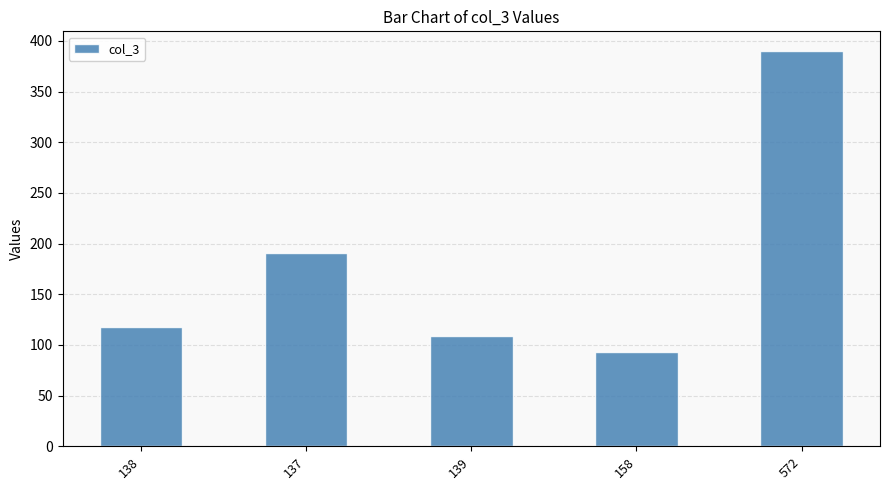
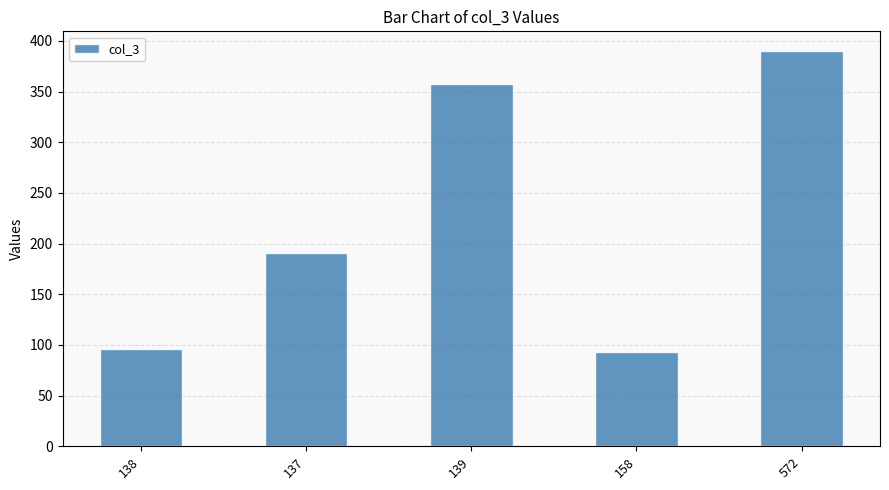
  {
-   "138": 118,
+   "138": 96,
    "137": 191,
-   "139": 109,
+   "139": 358,
    "158": 93,
    "572": 390
  }
